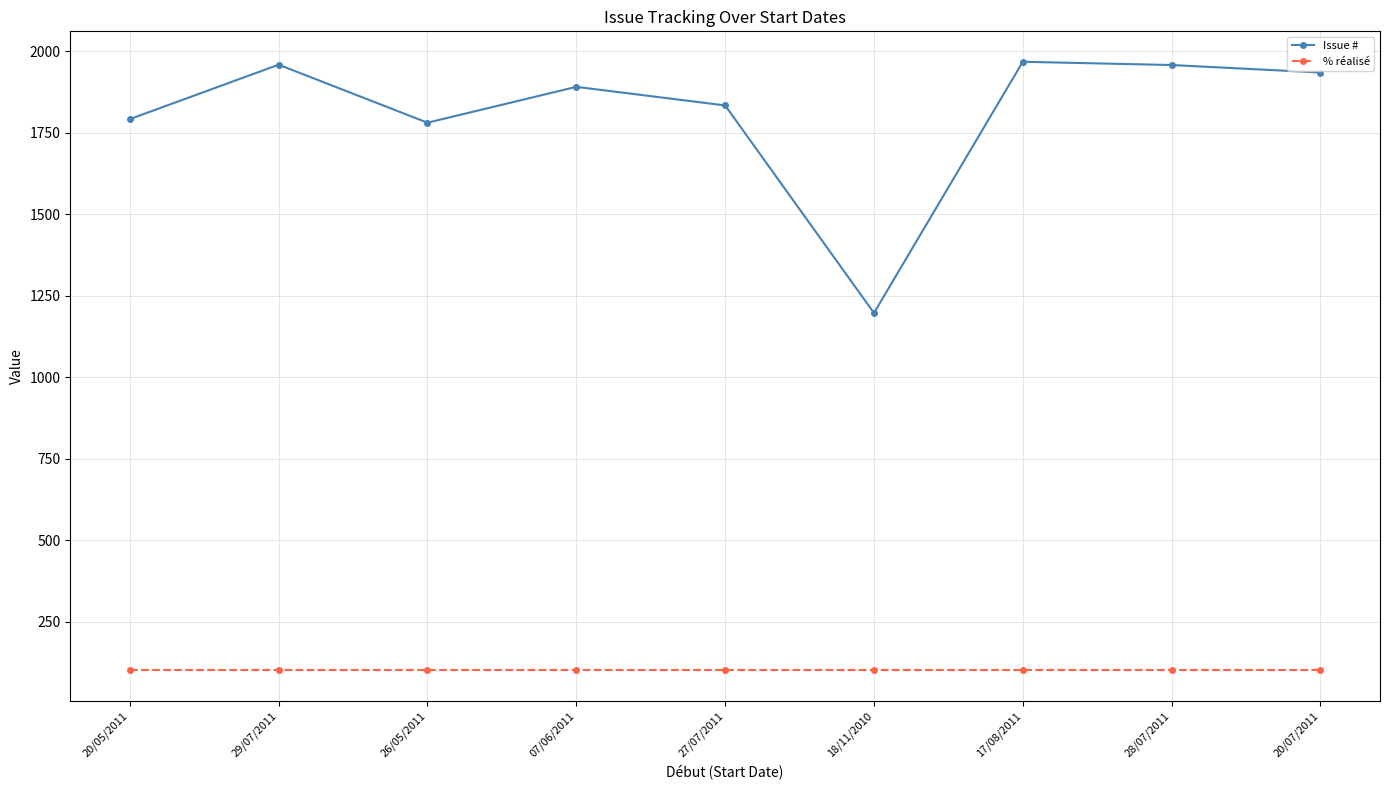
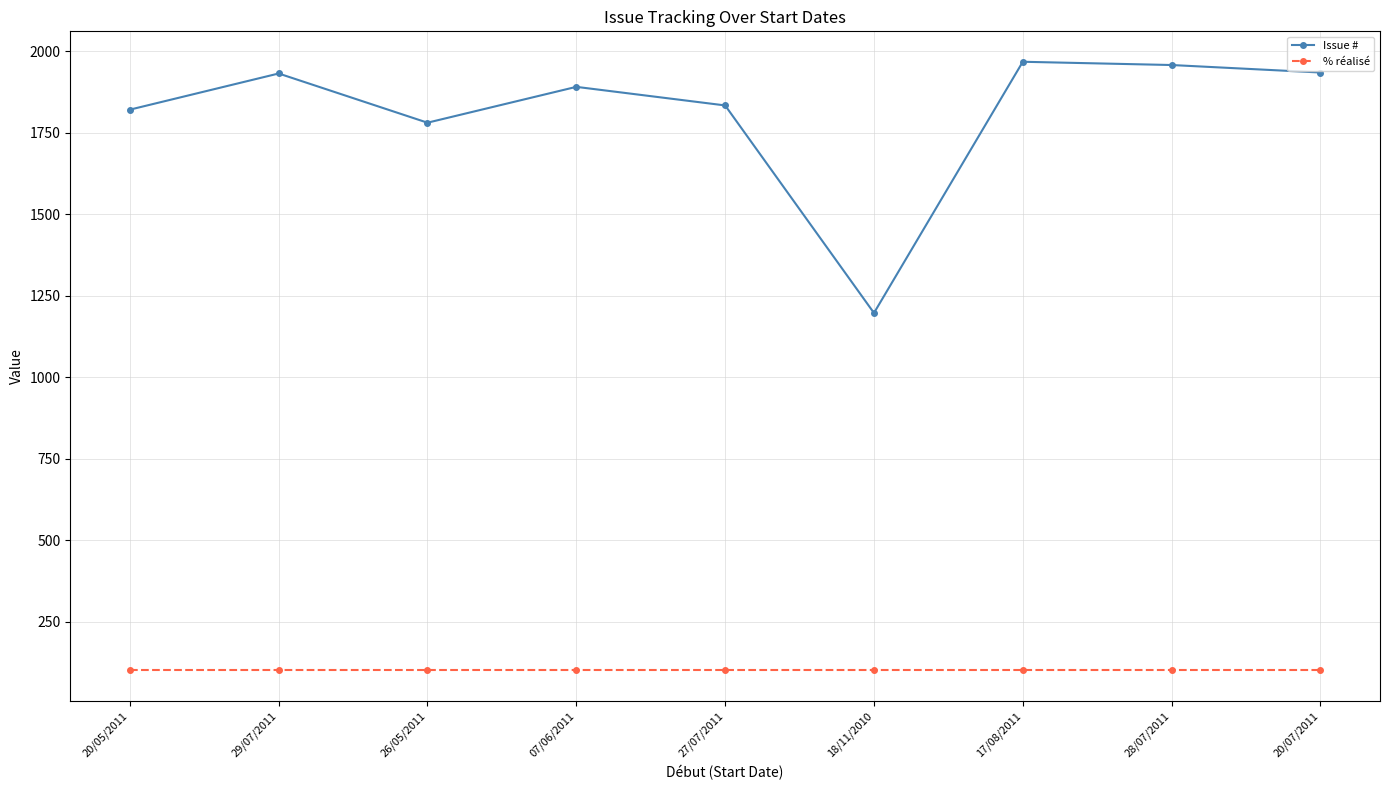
  {
    "Issue #": {
-     "20/05/2011": 1790,
-     "29/07/2011": 1960,
+     "20/05/2011": 1820,
+     "29/07/2011": 1930,
      "26/05/2011": 1780,
      "07/06/2011": 1890,
      "27/07/2011": 1830,
      "18/11/2010": 1200,
      "17/08/2011": 1970,
      "28/07/2011": 1960,
      "20/07/2011": 1940
    },
    "% réalisé": {
      "20/05/2011": 100,
      "29/07/2011": 100,
      "26/05/2011": 100,
      "07/06/2011": 100,
      "27/07/2011": 100,
      "18/11/2010": 100,
      "17/08/2011": 100,
      "28/07/2011": 100,
      "20/07/2011": 100
    }
  }
